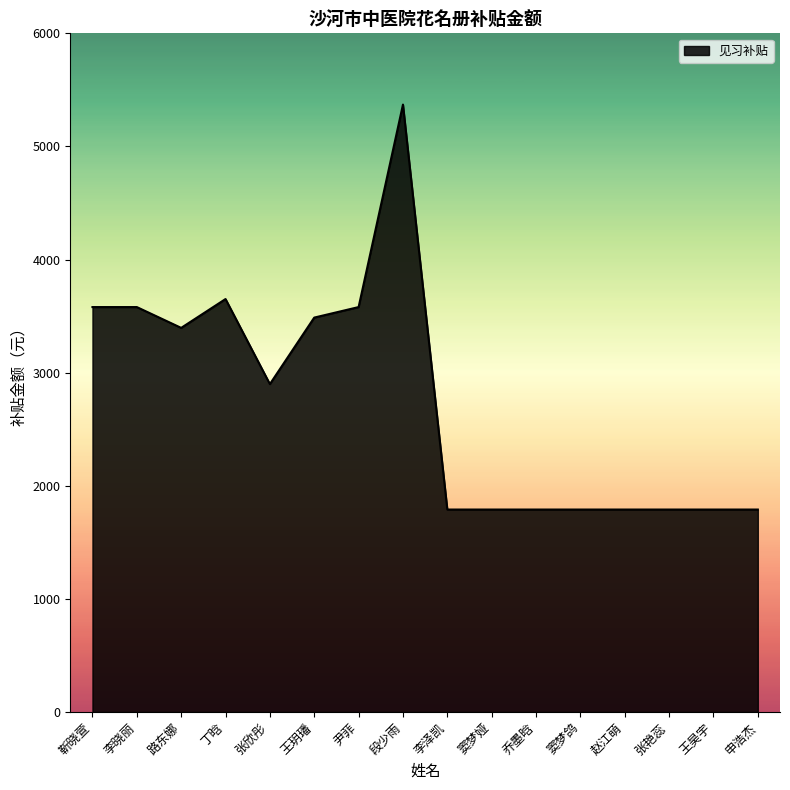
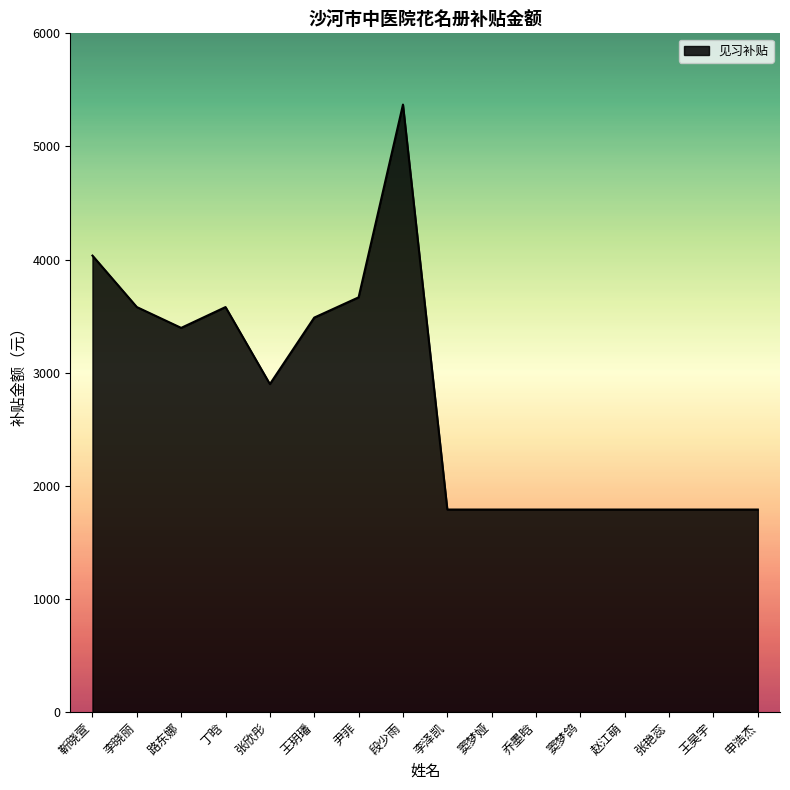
  {
-   "靳晓萱": 3580,
+   "靳晓萱": 4040,
    "李晓丽": 3580,
    "路东娜": 3400,
-   "丁晗": 3650,
+   "丁晗": 3580,
    "张欣彤": 2900,
    "王玥璠": 3490,
-   "尹菲": 3580,
+   "尹菲": 3670,
    "段少雨": 5370,
    "李泽凯": 1790,
    "窦梦娅": 1790,
    "乔墨晗": 1790,
    "窦梦鸽": 1790,
    "赵江萌": 1790,
    "张艳蕊": 1790,
    "王昊宇": 1790,
    "申浩杰": 1790
  }
